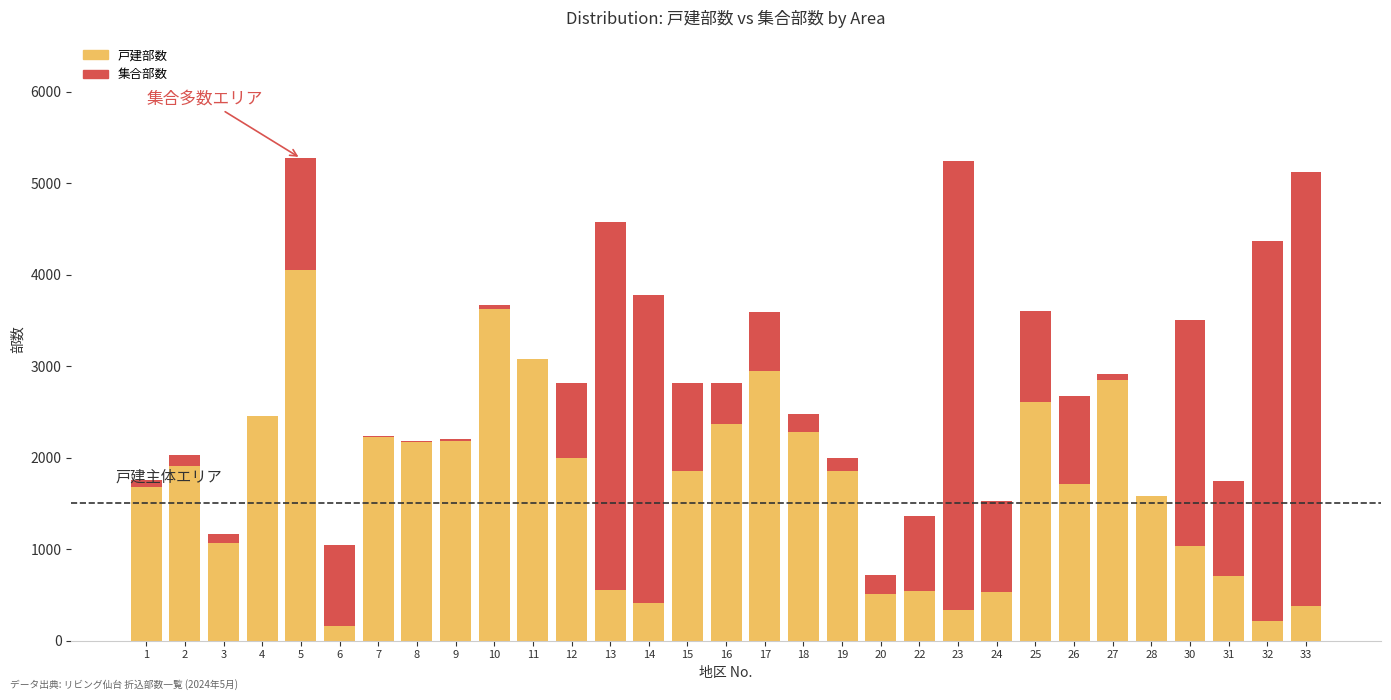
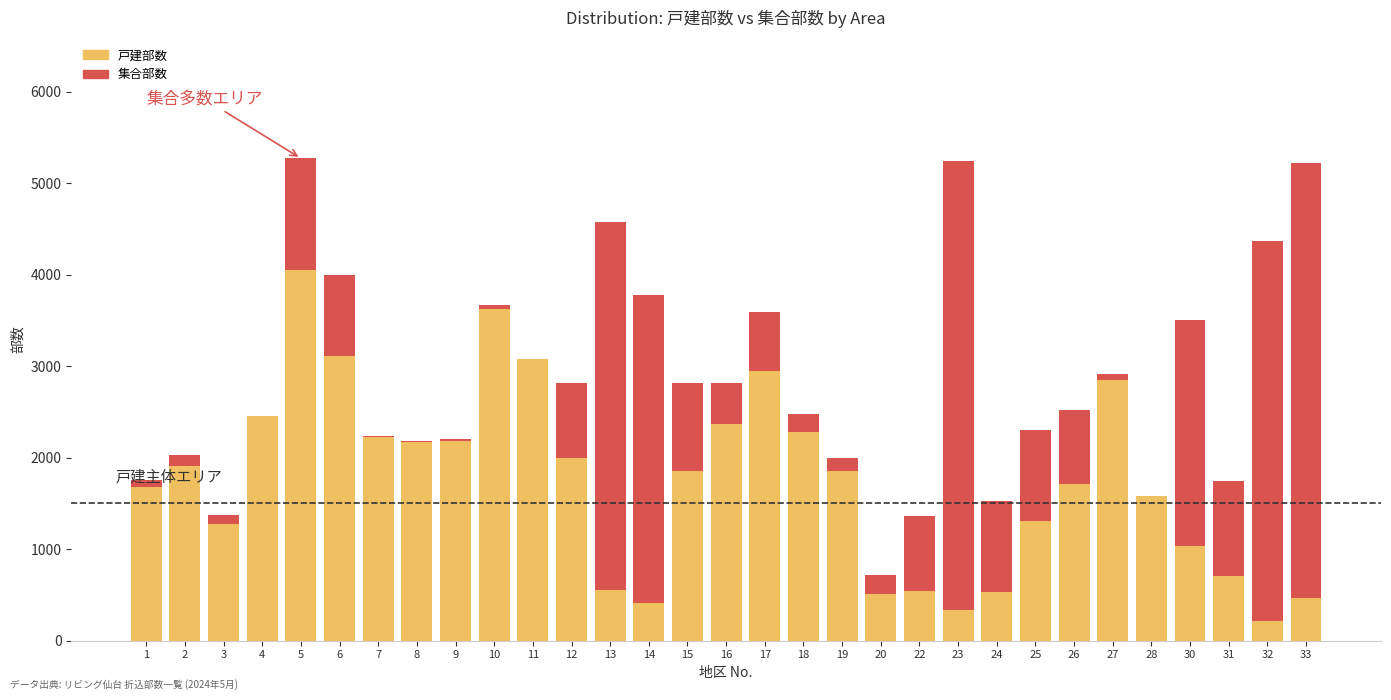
  {
    "戸建部数": {
      "1": 1700,
      "2": 1900,
-     "3": 1100,
+     "3": 1300,
      "4": 2500,
      "5": 4100,
-     "6": 200,
+     "6": 3100,
      "7": 2200,
      "8": 2200,
      "9": 2200,
      "10": 3600,
      "11": 3100,
      "12": 2000,
      "13": 600,
      "14": 400,
      "15": 1900,
      "16": 2400,
      "17": 3000,
      "18": 2300,
      "19": 1900,
      "20": 500,
      "22": 500,
      "23": 300,
      "24": 500,
-     "25": 2600,
+     "25": 1300,
      "26": 1700,
      "27": 2800,
      "28": 1600,
      "30": 1000,
      "31": 700,
      "32": 200,
-     "33": 400
+     "33": 500
    },
    "集合部数": {
      "1": 100,
      "2": 100,
      "3": 100,
      "4": 0,
      "5": 1200,
      "6": 900,
      "10": 0,
      "11": 0,
      "12": 800,
      "13": 4000,
      "14": 3400,
      "15": 1000,
      "16": 400,
      "17": 600,
      "18": 200,
      "19": 100,
      "20": 200,
      "22": 800,
      "23": 4900,
      "24": 1000,
      "25": 1000,
-     "26": 1000,
+     "26": 800,
      "27": 100,
      "28": 0,
      "30": 2500,
      "31": 1000,
      "32": 4200,
      "33": 4700
    }
  }
